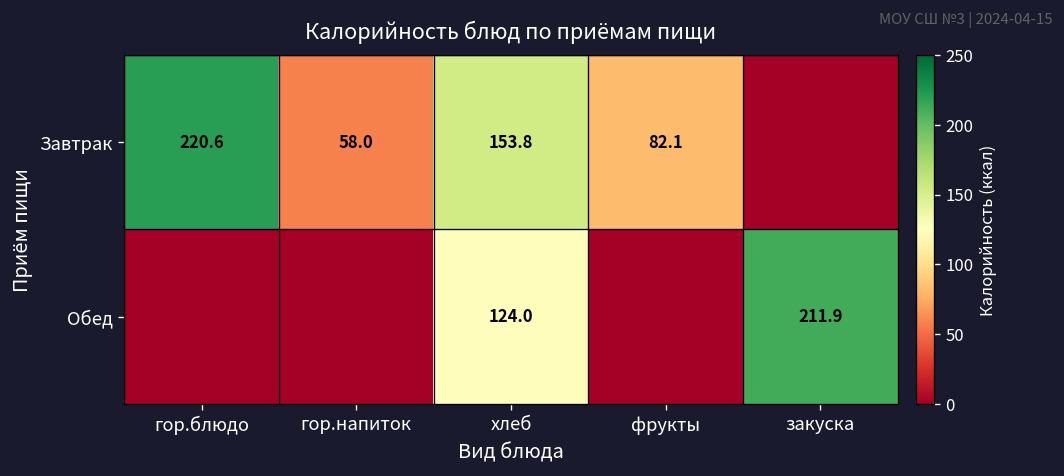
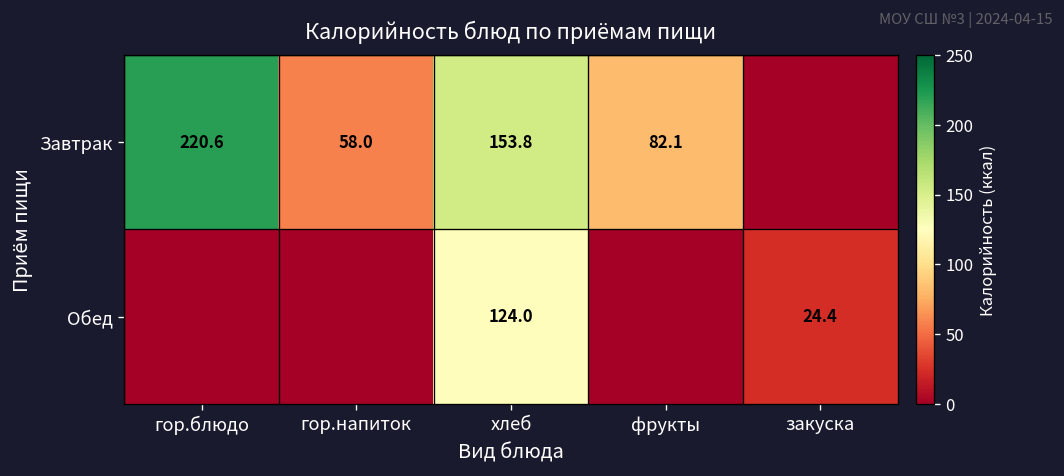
  {
    "Завтрак": {
      "гор.блюдо": 220.6,
      "гор.напиток": 58.0,
      "хлеб": 153.8,
      "фрукты": 82.1
    },
    "Обед": {
      "хлеб": 124.0,
-     "закуска": 211.9
+     "закуска": 24.4
    }
  }
